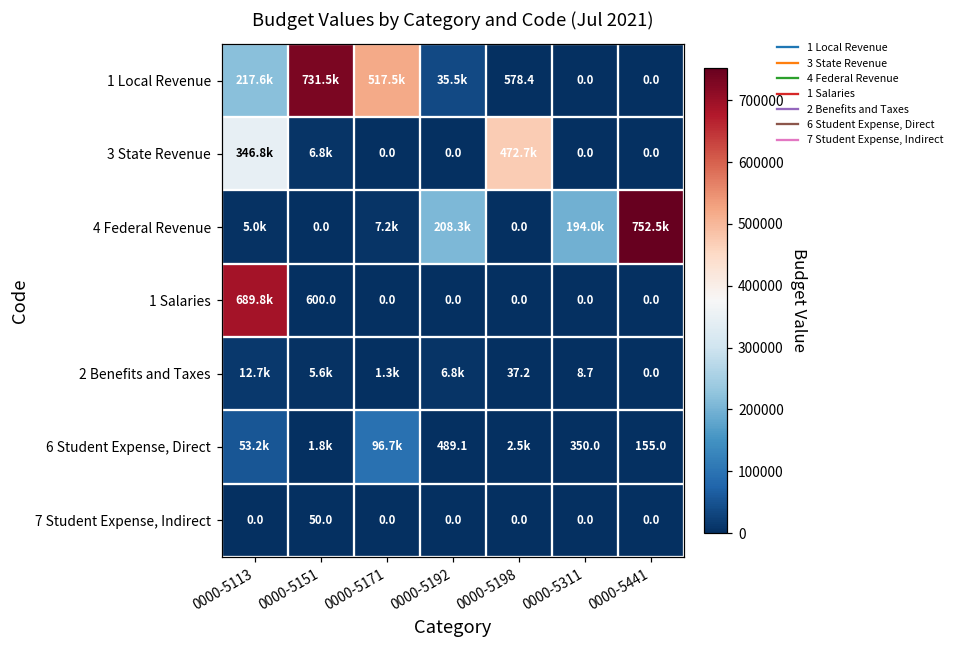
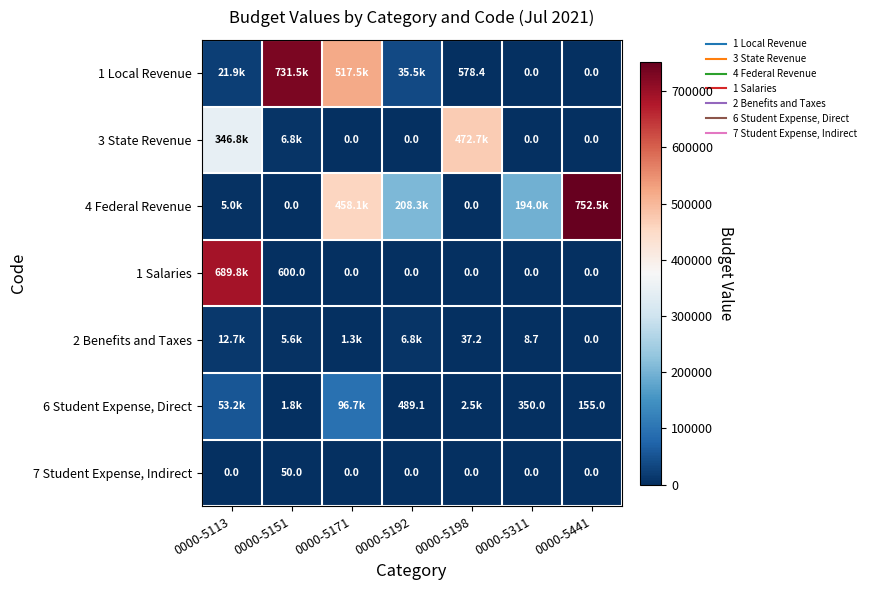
  {
    "1 Local Revenue": {
-     "0000-5113": "217.6k",
+     "0000-5113": "21.9k",
      "0000-5151": "731.5k",
      "0000-5171": "517.5k",
      "0000-5192": "35.5k",
      "0000-5198": "578.4",
      "0000-5311": "0.0",
      "0000-5441": "0.0"
    },
    "3 State Revenue": {
      "0000-5113": "346.8k",
      "0000-5151": "6.8k",
      "0000-5171": "0.0",
      "0000-5192": "0.0",
      "0000-5198": "472.7k",
      "0000-5311": "0.0",
      "0000-5441": "0.0"
    },
    "4 Federal Revenue": {
      "0000-5113": "5.0k",
      "0000-5151": "0.0",
-     "0000-5171": "7.2k",
+     "0000-5171": "458.1k",
      "0000-5192": "208.3k",
      "0000-5198": "0.0",
      "0000-5311": "194.0k",
      "0000-5441": "752.5k"
    },
    "1 Salaries": {
      "0000-5113": "689.8k",
      "0000-5151": "600.0",
      "0000-5171": "0.0",
      "0000-5192": "0.0",
      "0000-5198": "0.0",
      "0000-5311": "0.0",
      "0000-5441": "0.0"
    },
    "2 Benefits and Taxes": {
      "0000-5113": "12.7k",
      "0000-5151": "5.6k",
      "0000-5171": "1.3k",
      "0000-5192": "6.8k",
      "0000-5198": "37.2",
      "0000-5311": "8.7",
      "0000-5441": "0.0"
    },
    "6 Student Expense, Direct": {
      "0000-5113": "53.2k",
      "0000-5151": "1.8k",
      "0000-5171": "96.7k",
      "0000-5192": "489.1",
      "0000-5198": "2.5k",
      "0000-5311": "350.0",
      "0000-5441": "155.0"
    },
    "7 Student Expense, Indirect": {
      "0000-5113": "0.0",
      "0000-5151": "50.0",
      "0000-5171": "0.0",
      "0000-5192": "0.0",
      "0000-5198": "0.0",
      "0000-5311": "0.0",
      "0000-5441": "0.0"
    }
  }
